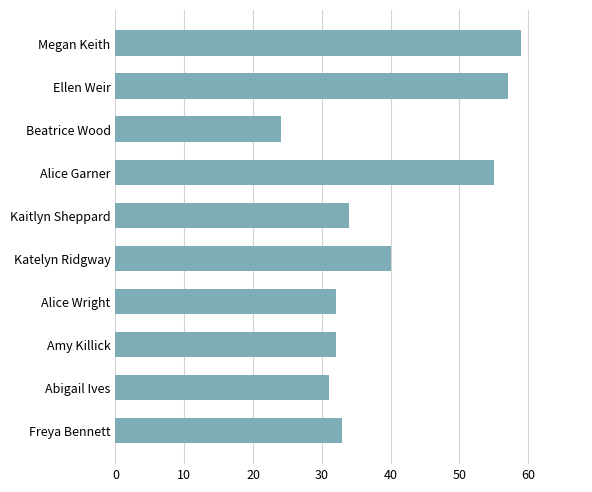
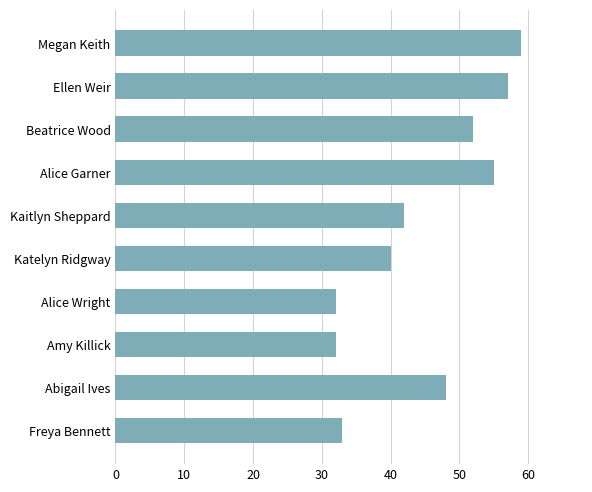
  {
    "Megan Keith": 59,
    "Ellen Weir": 57,
-   "Beatrice Wood": 24,
+   "Beatrice Wood": 52,
    "Alice Garner": 55,
-   "Kaitlyn Sheppard": 34,
+   "Kaitlyn Sheppard": 42,
    "Katelyn Ridgway": 40,
    "Alice Wright": 32,
    "Amy Killick": 32,
-   "Abigail Ives": 31,
+   "Abigail Ives": 48,
    "Freya Bennett": 33
  }
